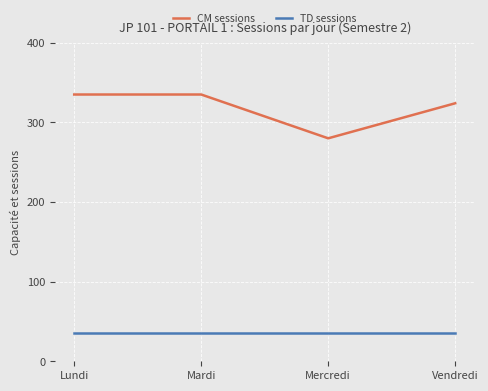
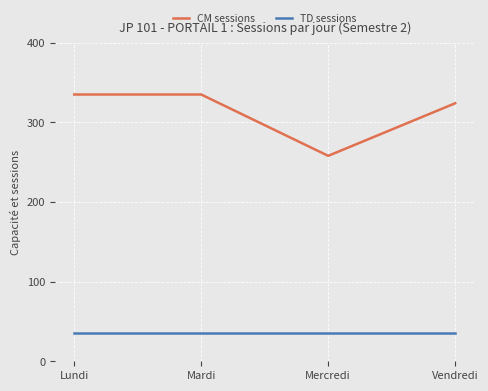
  {
    "CM sessions": {
      "Lundi": 340,
      "Mardi": 340,
-     "Mercredi": 280,
+     "Mercredi": 260,
      "Vendredi": 320
    },
    "TD sessions": {
      "Lundi": 40,
      "Mardi": 40,
      "Mercredi": 40,
      "Vendredi": 40
    }
  }
